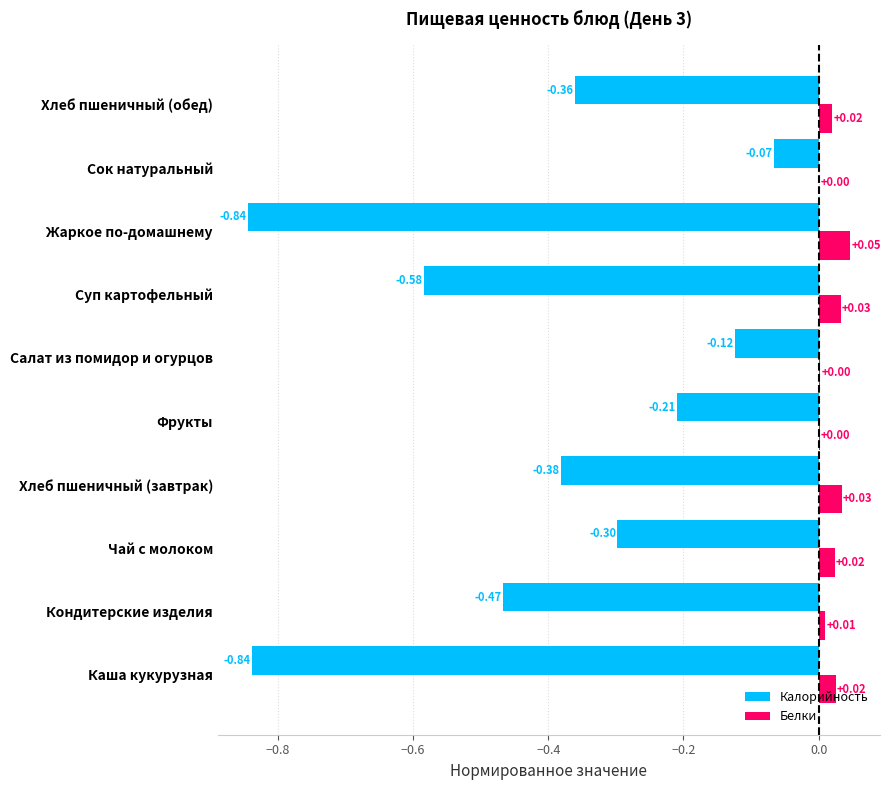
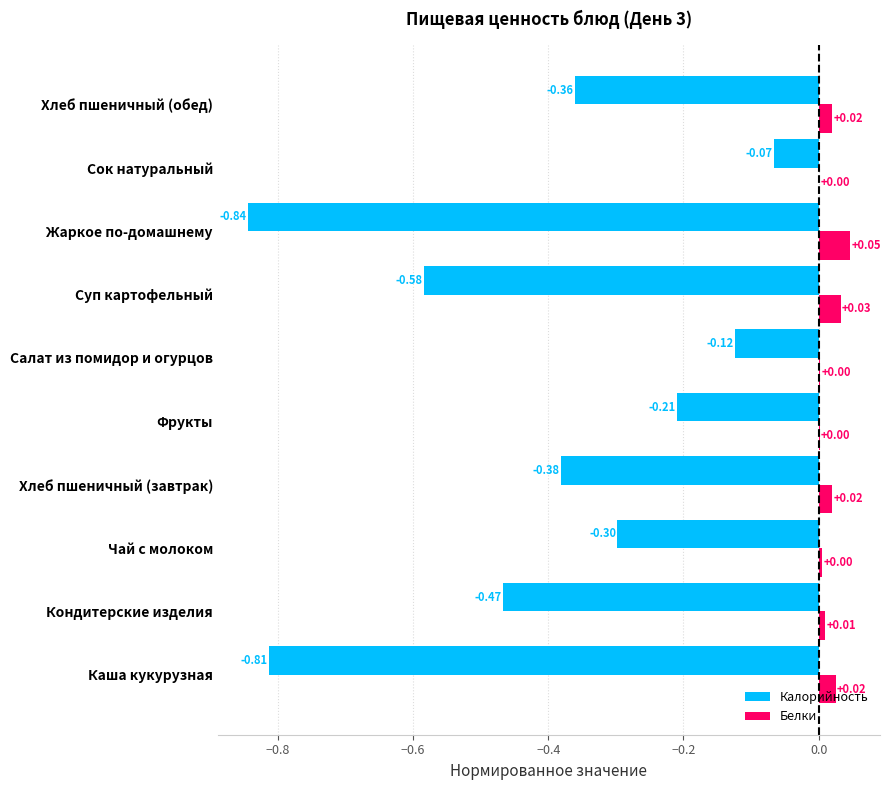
  {
    "Калорийность": {
      "Хлеб пшеничный (обед)": "-0.36",
      "Сок натуральный": "-0.07",
      "Жаркое по-домашнему": "-0.84",
      "Суп картофельный": "-0.58",
      "Салат из помидор и огурцов": "-0.12",
      "Фрукты": "-0.21",
      "Хлеб пшеничный (завтрак)": "-0.38",
      "Чай с молоком": "-0.30",
      "Кондитерские изделия": "-0.47",
-     "Каша кукурузная": "-0.84"
+     "Каша кукурузная": "-0.81"
    },
    "Белки": {
      "Хлеб пшеничный (обед)": "+0.02",
      "Сок натуральный": "+0.00",
      "Жаркое по-домашнему": "+0.05",
      "Суп картофельный": "+0.03",
      "Салат из помидор и огурцов": "+0.00",
      "Фрукты": "+0.00",
-     "Хлеб пшеничный (завтрак)": "+0.03",
-     "Чай с молоком": "+0.02",
+     "Хлеб пшеничный (завтрак)": "+0.02",
+     "Чай с молоком": "+0.00",
      "Кондитерские изделия": "+0.01",
      "Каша кукурузная": "+0.02"
    }
  }
